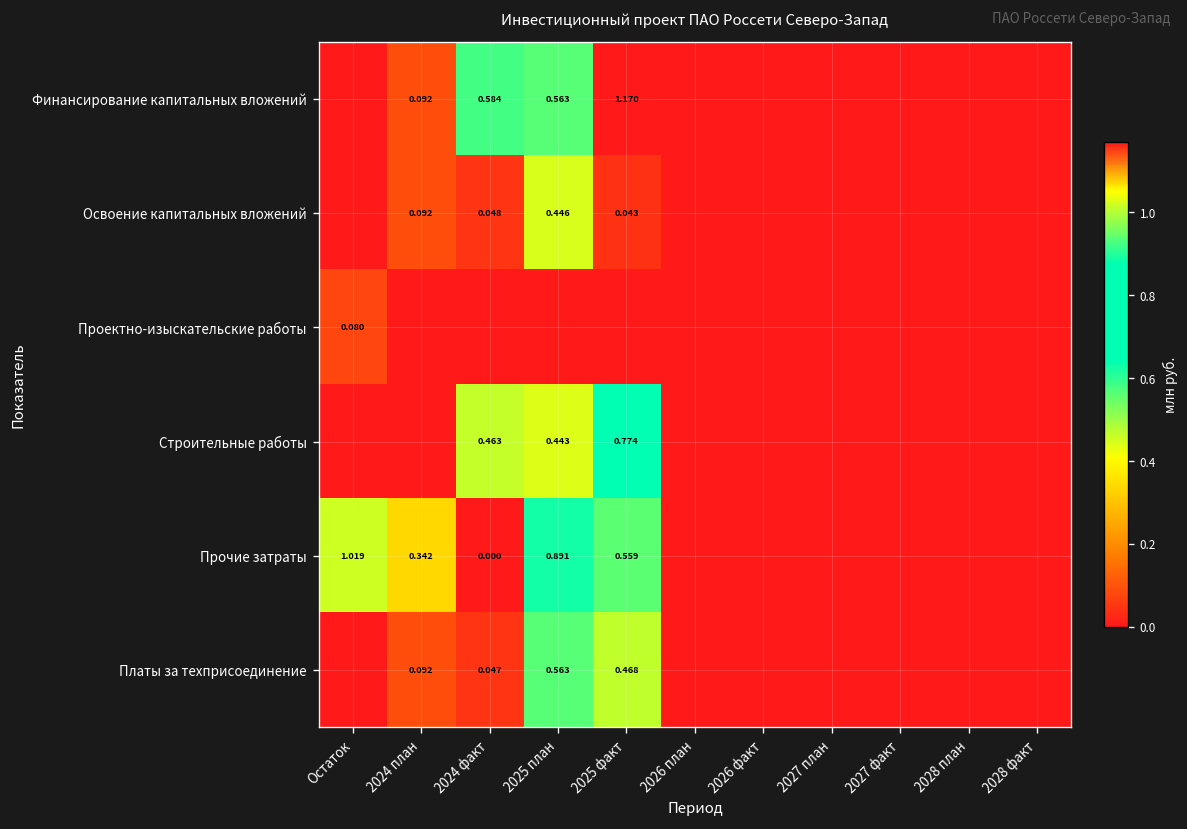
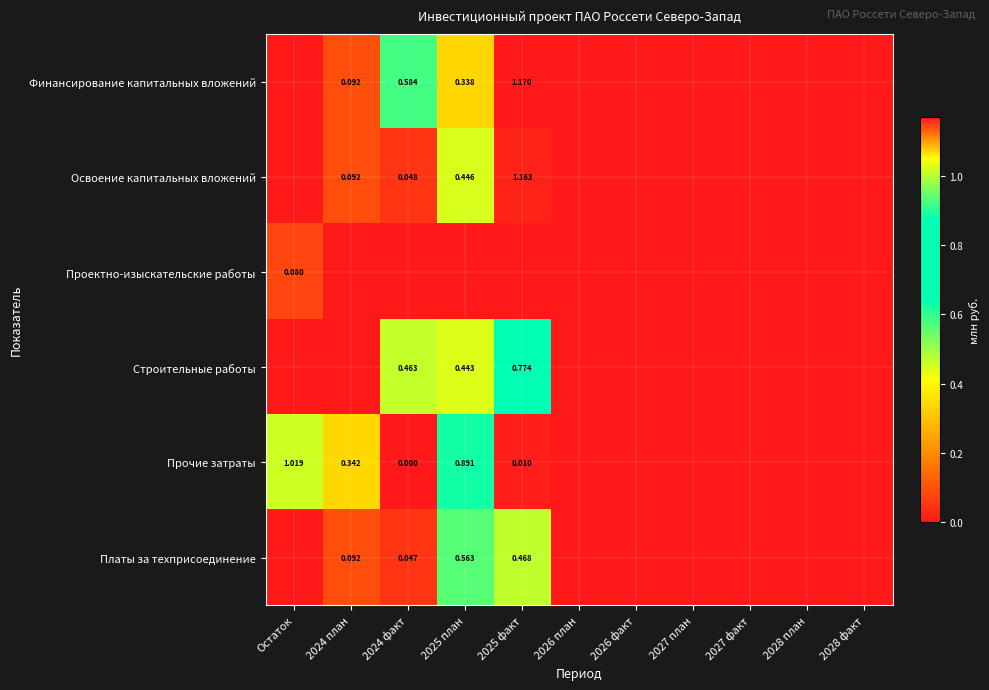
  {
    "Финансирование капитальных вложений": {
      "2024 план": 0.092,
      "2024 факт": 0.584,
-     "2025 план": 0.563,
+     "2025 план": 0.338,
      "2025 факт": 1.170
    },
    "Освоение капитальных вложений": {
      "2024 план": 0.092,
      "2024 факт": 0.048,
      "2025 план": 0.446,
-     "2025 факт": 0.043
+     "2025 факт": 1.163
    },
    "Проектно-изыскательские работы": {
      "Остаток": 0.080
    },
    "Строительные работы": {
      "2024 факт": 0.463,
      "2025 план": 0.443,
      "2025 факт": 0.774
    },
    "Прочие затраты": {
      "Остаток": 1.019,
      "2024 план": 0.342,
      "2024 факт": 0.000,
      "2025 план": 0.891,
-     "2025 факт": 0.559
+     "2025 факт": 0.010
    },
    "Платы за техприсоединение": {
      "2024 план": 0.092,
      "2024 факт": 0.047,
      "2025 план": 0.563,
      "2025 факт": 0.468
    }
  }
